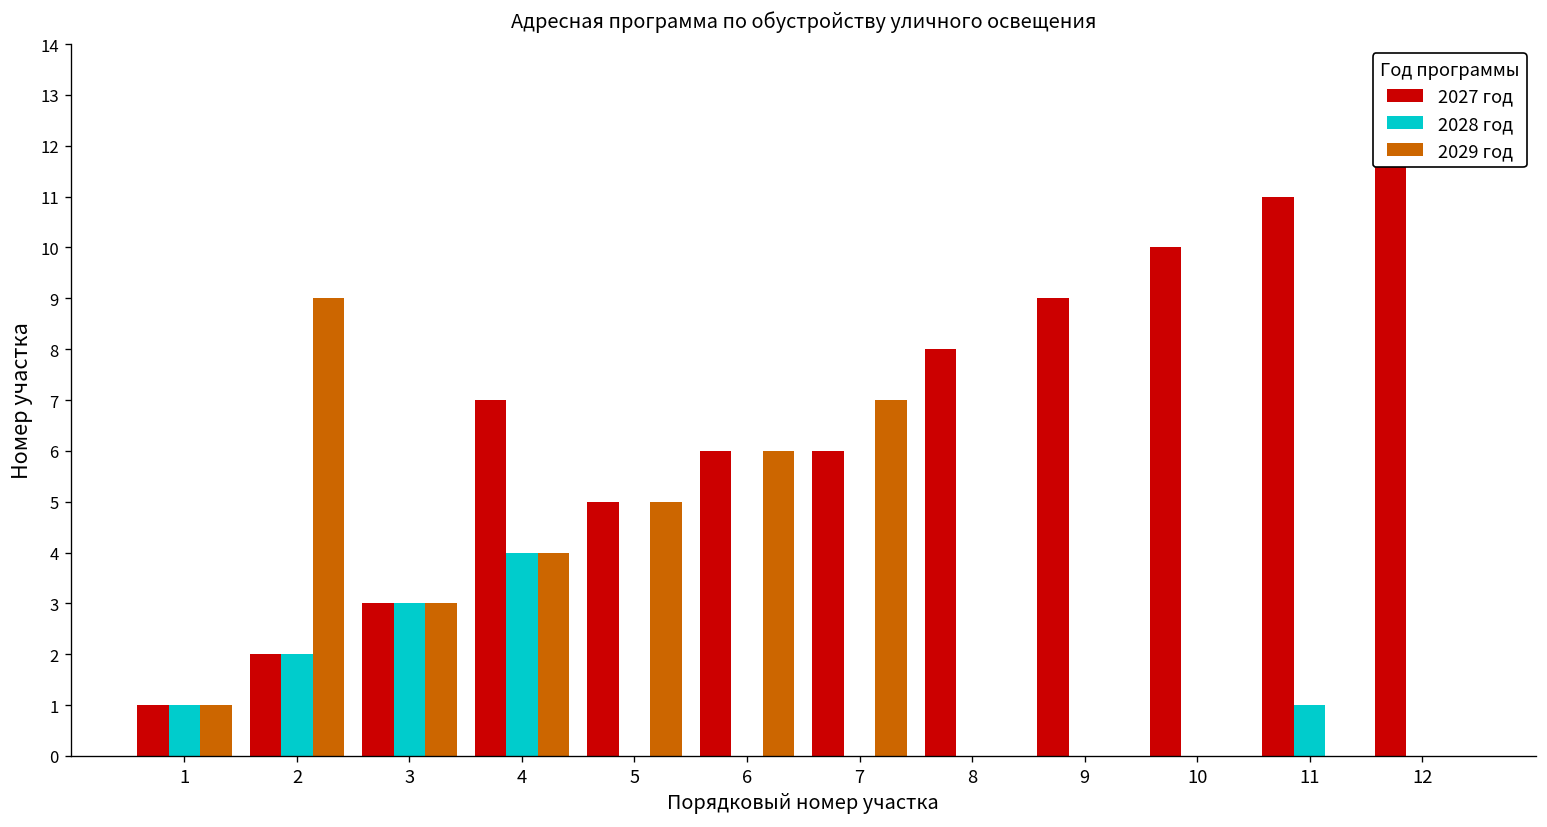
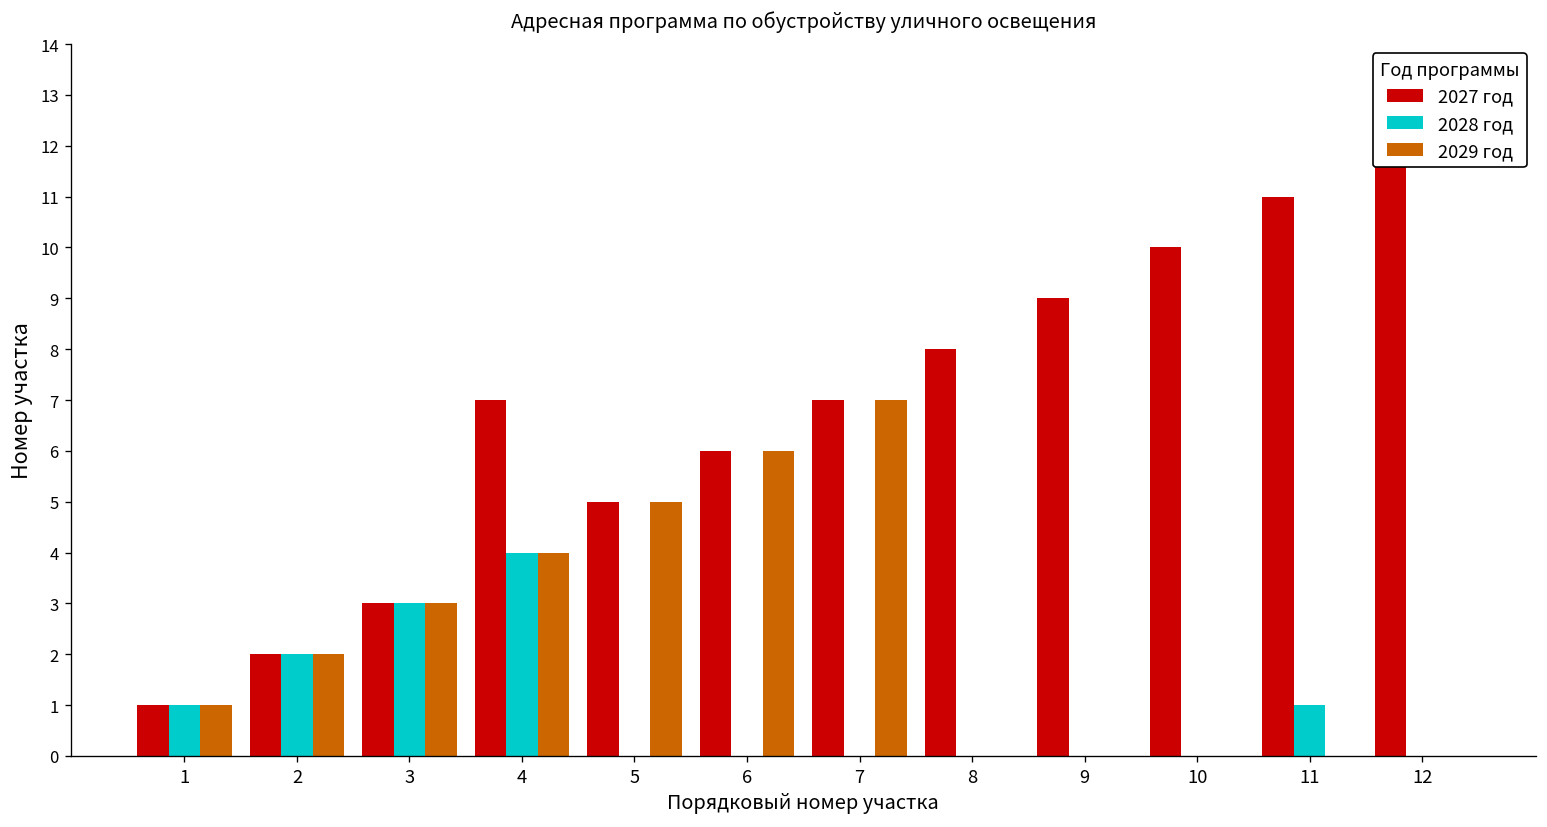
  {
    "2027 год": {
      "1": 1,
      "2": 2,
      "3": 3,
      "4": 7,
      "5": 5,
      "6": 6,
-     "7": 6,
+     "7": 7,
      "8": 8,
      "9": 9,
      "10": 10,
      "11": 11
    },
    "2028 год": {
      "1": 1,
      "2": 2,
      "3": 3,
      "4": 4,
      "5": 0,
      "6": 0,
      "7": 0,
      "8": 0,
      "9": 0,
      "10": 0,
      "11": 1,
      "12": 0
    },
    "2029 год": {
      "1": 1,
-     "2": 9,
+     "2": 2,
      "3": 3,
      "4": 4,
      "5": 5,
      "6": 6,
      "7": 7,
      "8": 0,
      "9": 0,
      "10": 0,
      "11": 0,
      "12": 0
    }
  }
